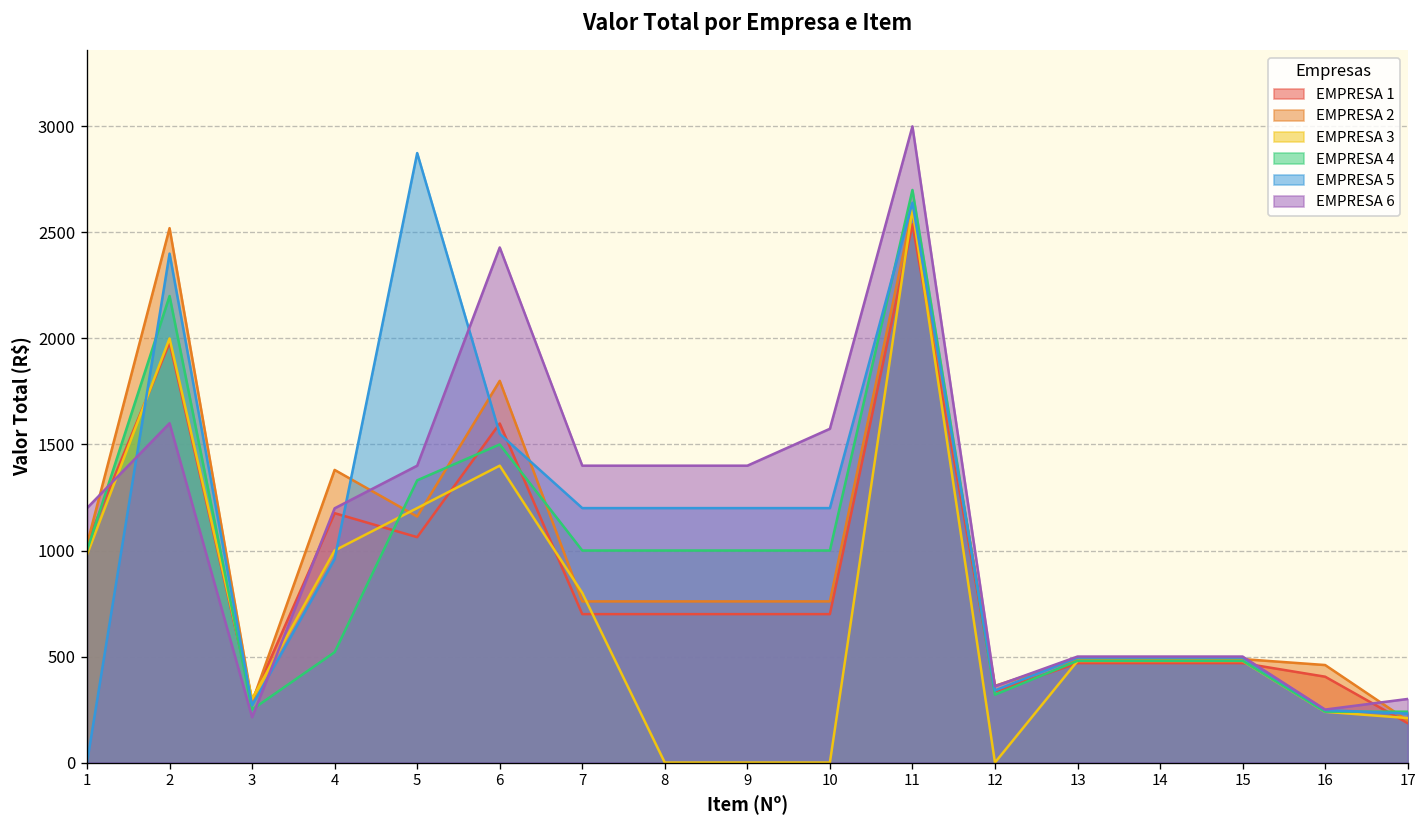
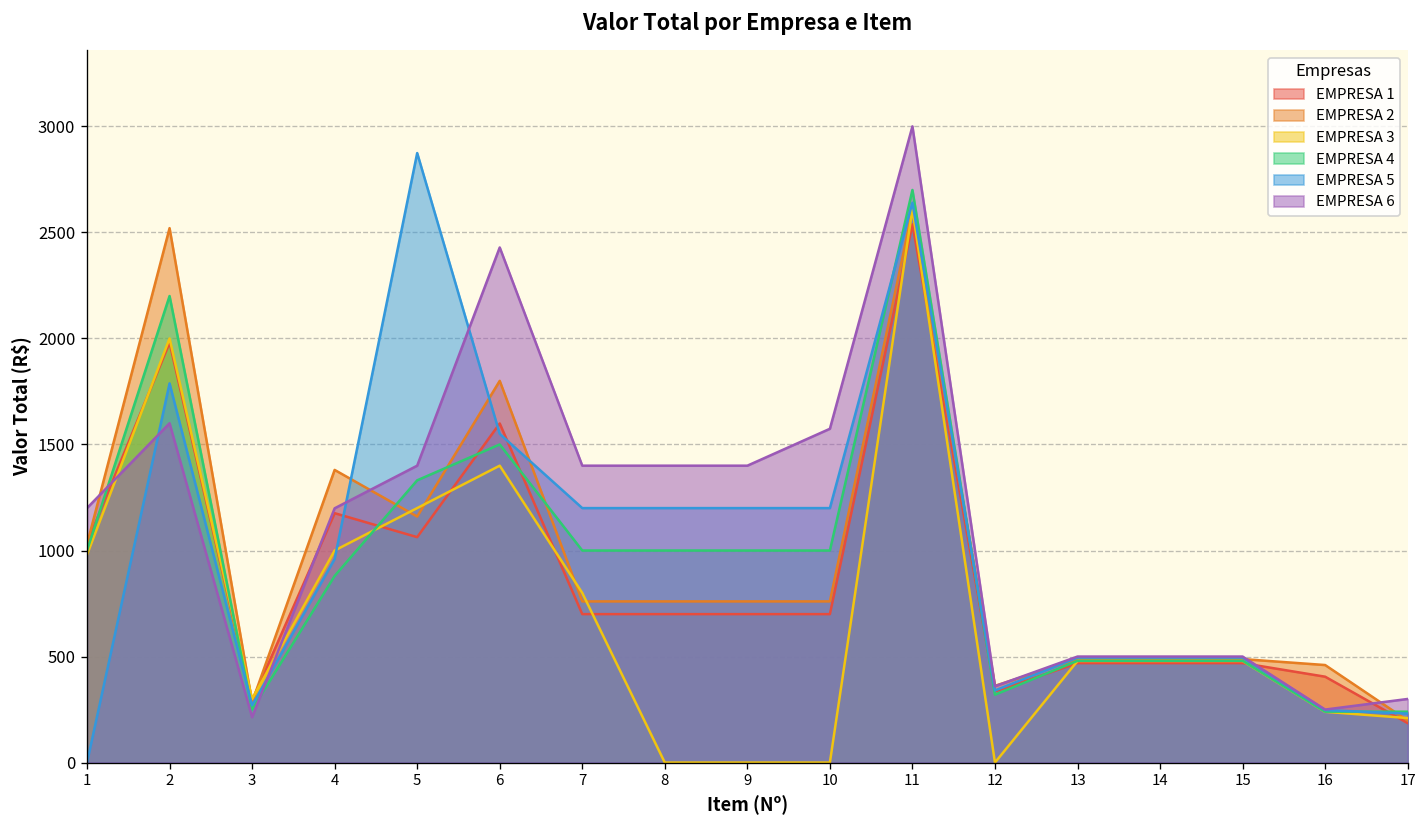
  {
    "EMPRESA 4": {
      "1": 1000,
      "2": 2200,
      "3": 250,
-     "4": 520,
+     "4": 880,
      "5": 1330,
      "6": 1500,
      "7": 1000,
      "8": 1000,
      "9": 1000,
      "10": 1000,
      "11": 2700,
      "12": 320
    },
    "EMPRESA 5": {
      "1": 0,
-     "2": 2400,
+     "2": 1790,
      "3": 270,
      "4": 960,
      "5": 2870,
      "6": 1550,
      "7": 1200,
      "8": 1200,
      "9": 1200,
      "10": 1200,
      "11": 2640
    },
    "EMPRESA 6": {
      "1": 1200,
      "2": 1600,
      "3": 210,
      "4": 1200,
      "5": 1400,
      "6": 2430,
      "7": 1400,
      "8": 1400,
      "9": 1400,
      "10": 1570,
      "11": 3000,
      "17": 300
    }
  }
